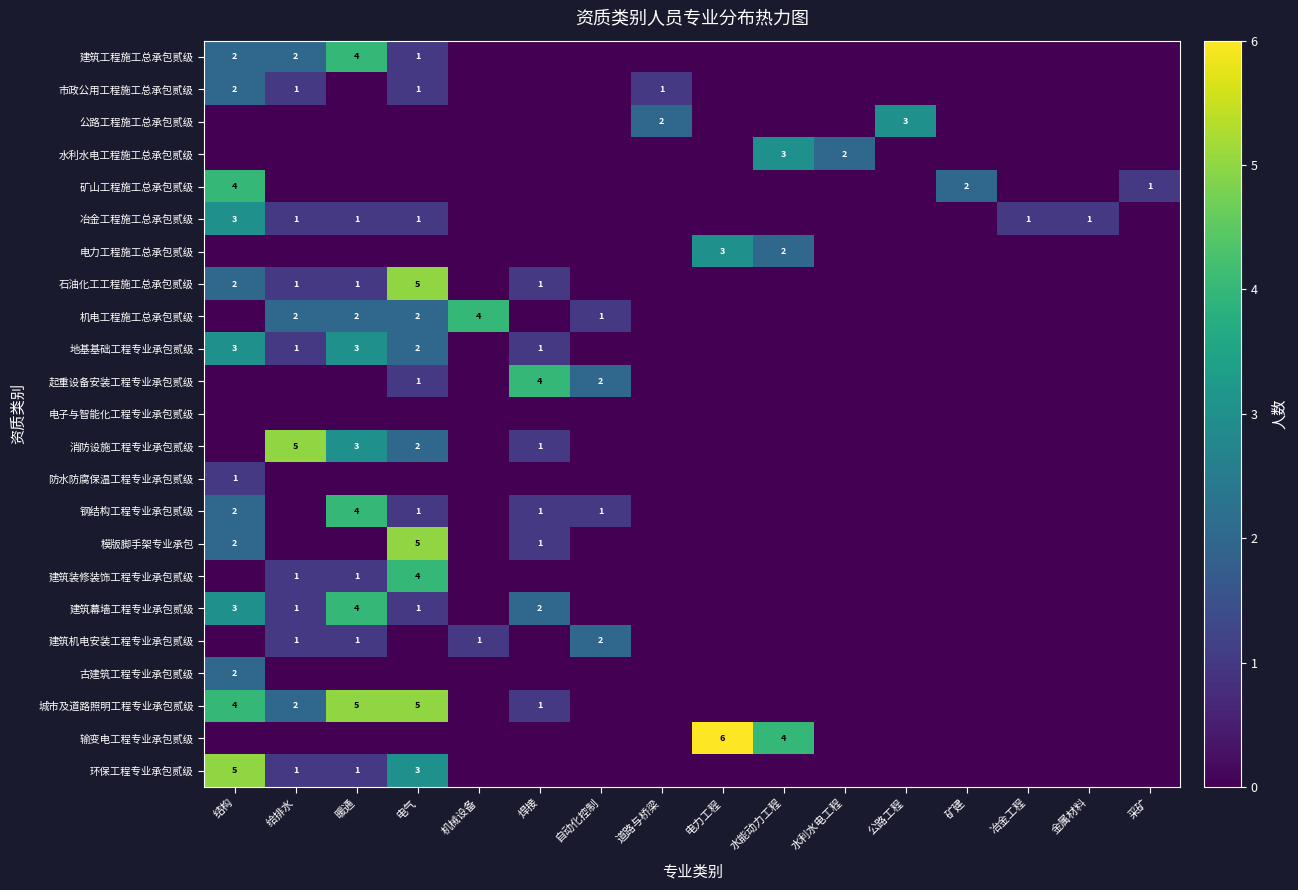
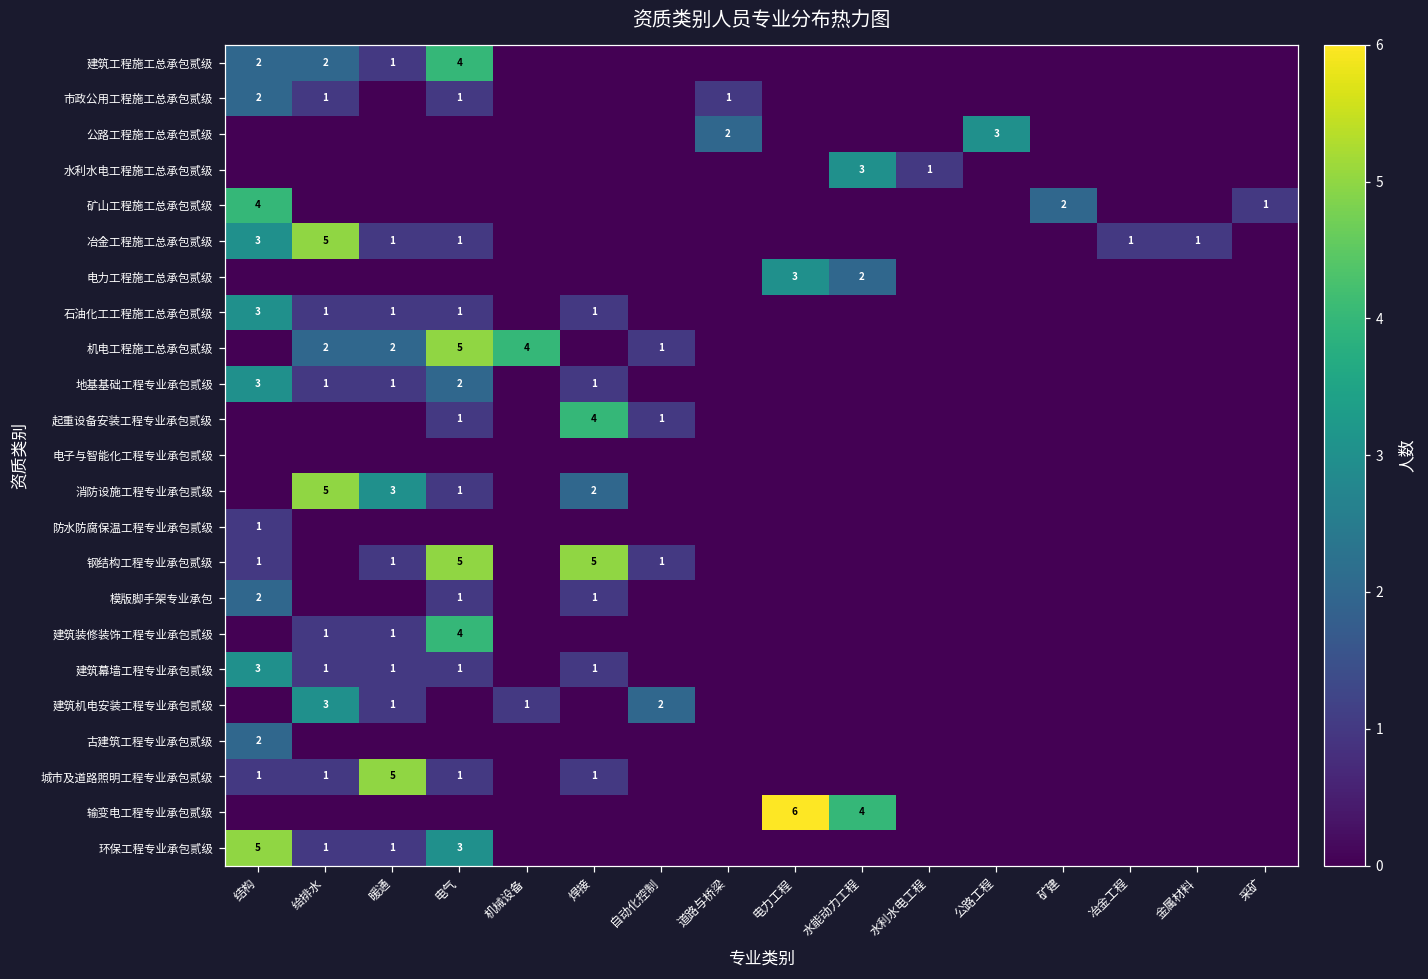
  {
    "建筑工程施工总承包贰级": {
      "结构": 2,
      "给排水": 2,
-     "暖通": 4,
-     "电气": 1
+     "暖通": 1,
+     "电气": 4
    },
    "市政公用工程施工总承包贰级": {
      "结构": 2,
      "给排水": 1,
      "电气": 1,
      "道路与桥梁": 1
    },
    "公路工程施工总承包贰级": {
      "道路与桥梁": 2,
      "公路工程": 3
    },
    "水利水电工程施工总承包贰级": {
      "水能动力工程": 3,
-     "水利水电工程": 2
+     "水利水电工程": 1
    },
    "矿山工程施工总承包贰级": {
      "结构": 4,
      "矿建": 2,
      "采矿": 1
    },
    "冶金工程施工总承包贰级": {
      "结构": 3,
-     "给排水": 1,
+     "给排水": 5,
      "暖通": 1,
      "电气": 1,
      "冶金工程": 1,
      "金属材料": 1
    },
    "电力工程施工总承包贰级": {
      "电力工程": 3,
      "水能动力工程": 2
    },
    "石油化工工程施工总承包贰级": {
-     "结构": 2,
+     "结构": 3,
      "给排水": 1,
      "暖通": 1,
-     "电气": 5,
+     "电气": 1,
      "焊接": 1
    },
    "机电工程施工总承包贰级": {
      "给排水": 2,
      "暖通": 2,
-     "电气": 2,
+     "电气": 5,
      "机械设备": 4,
      "自动化控制": 1
    },
    "地基基础工程专业承包贰级": {
      "结构": 3,
      "给排水": 1,
-     "暖通": 3,
+     "暖通": 1,
      "电气": 2,
      "焊接": 1
    },
    "起重设备安装工程专业承包贰级": {
      "电气": 1,
      "焊接": 4,
-     "自动化控制": 2
+     "自动化控制": 1
    },
    "消防设施工程专业承包贰级": {
      "给排水": 5,
      "暖通": 3,
-     "电气": 2,
-     "焊接": 1
+     "电气": 1,
+     "焊接": 2
    },
    "防水防腐保温工程专业承包贰级": {
      "结构": 1
    },
    "钢结构工程专业承包贰级": {
-     "结构": 2,
-     "暖通": 4,
-     "电气": 1,
-     "焊接": 1,
+     "结构": 1,
+     "暖通": 1,
+     "电气": 5,
+     "焊接": 5,
      "自动化控制": 1
    },
    "模版脚手架专业承包": {
      "结构": 2,
-     "电气": 5,
+     "电气": 1,
      "焊接": 1
    },
    "建筑装修装饰工程专业承包贰级": {
      "给排水": 1,
      "暖通": 1,
      "电气": 4
    },
    "建筑幕墙工程专业承包贰级": {
      "结构": 3,
      "给排水": 1,
-     "暖通": 4,
+     "暖通": 1,
      "电气": 1,
-     "焊接": 2
+     "焊接": 1
    },
    "建筑机电安装工程专业承包贰级": {
-     "给排水": 1,
+     "给排水": 3,
      "暖通": 1,
      "机械设备": 1,
      "自动化控制": 2
    },
    "古建筑工程专业承包贰级": {
      "结构": 2
    },
    "城市及道路照明工程专业承包贰级": {
-     "结构": 4,
-     "给排水": 2,
+     "结构": 1,
+     "给排水": 1,
      "暖通": 5,
-     "电气": 5,
+     "电气": 1,
      "焊接": 1
    },
    "输变电工程专业承包贰级": {
      "电力工程": 6,
      "水能动力工程": 4
    },
    "环保工程专业承包贰级": {
      "结构": 5,
      "给排水": 1,
      "暖通": 1,
      "电气": 3
    }
  }
